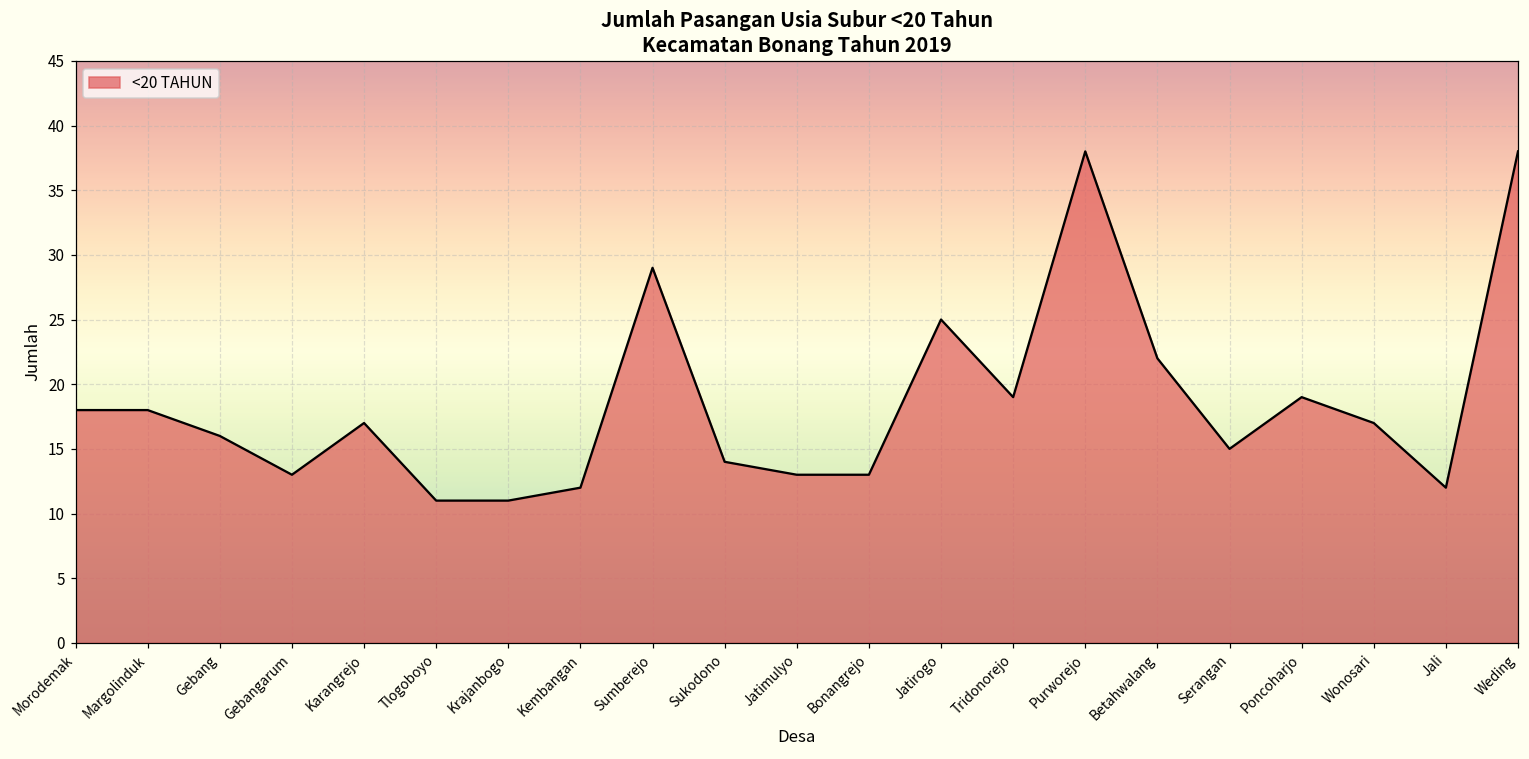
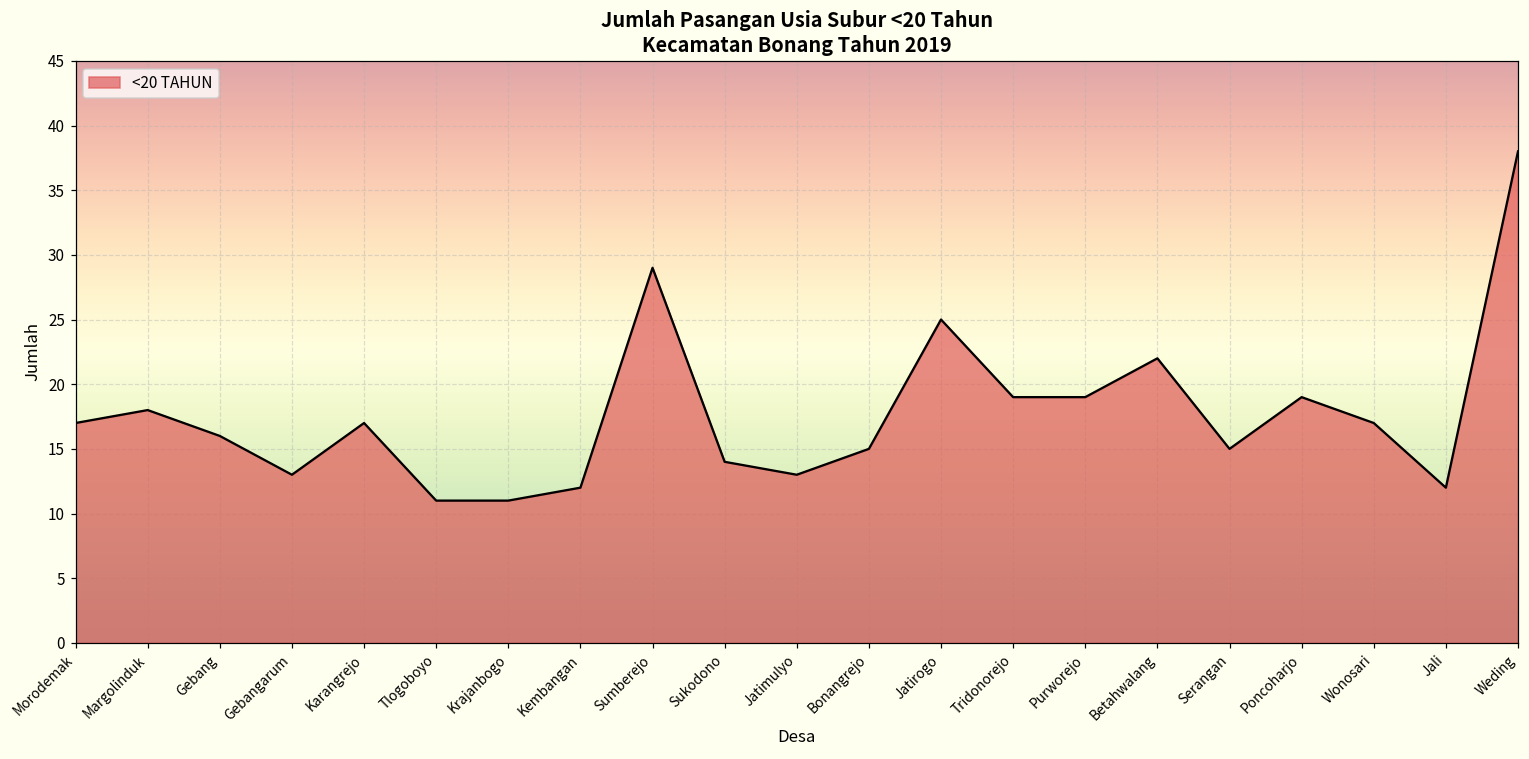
  {
-   "Morodemak": 18,
+   "Morodemak": 17,
    "Margolinduk": 18,
    "Gebang": 16,
    "Gebangarum": 13,
    "Karangrejo": 17,
    "Tlogoboyo": 11,
    "Krajanbogo": 11,
    "Kembangan": 12,
    "Sumberejo": 29,
    "Sukodono": 14,
    "Jatimulyo": 13,
-   "Bonangrejo": 13,
+   "Bonangrejo": 15,
    "Jatirogo": 25,
    "Tridonorejo": 19,
-   "Purworejo": 38,
+   "Purworejo": 19,
    "Betahwalang": 22,
    "Serangan": 15,
    "Poncoharjo": 19,
    "Wonosari": 17,
    "Jali": 12,
    "Weding": 38
  }
